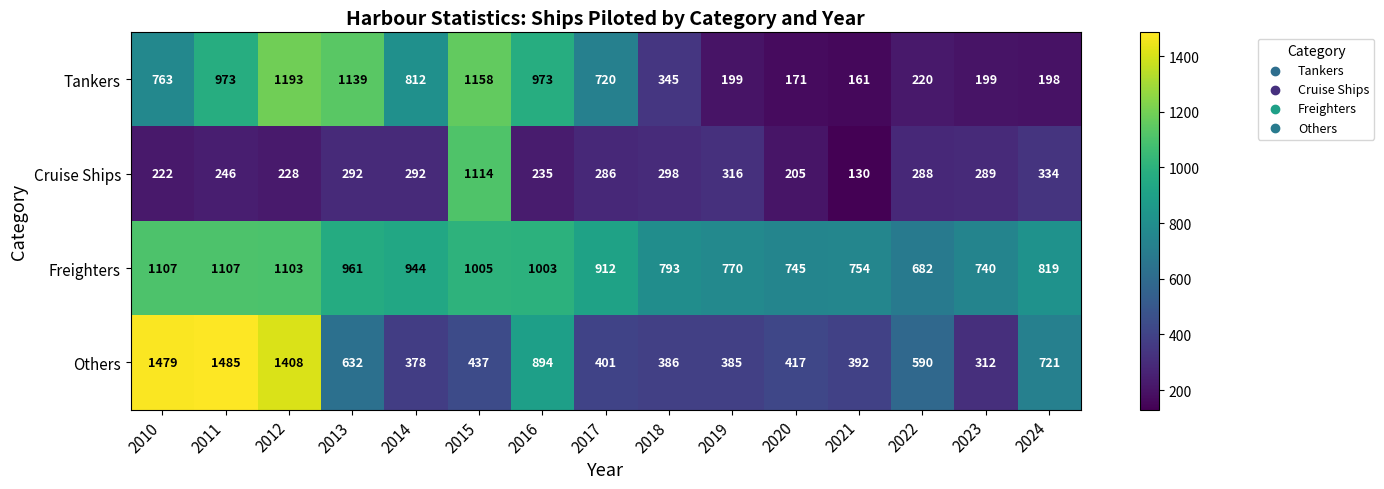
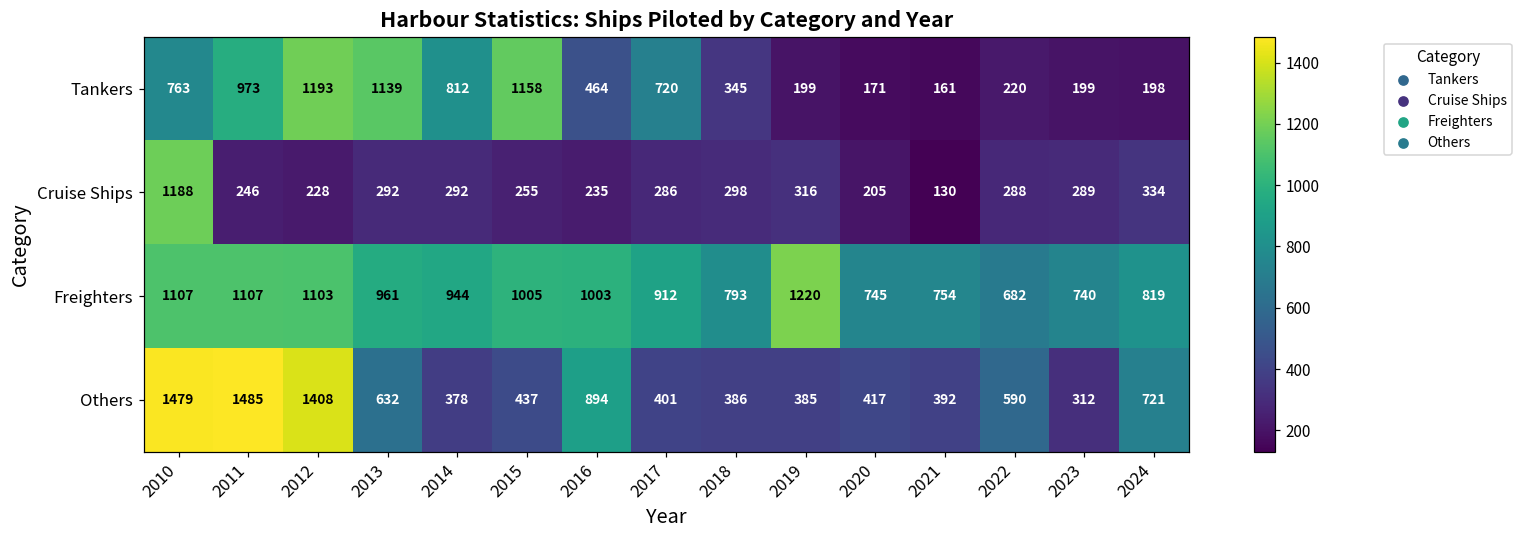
  {
    "Tankers": {
      "2010": 763,
      "2011": 973,
      "2012": 1193,
      "2013": 1139,
      "2014": 812,
      "2015": 1158,
-     "2016": 973,
+     "2016": 464,
      "2017": 720,
      "2018": 345,
      "2019": 199,
      "2020": 171,
      "2021": 161,
      "2022": 220,
      "2023": 199,
      "2024": 198
    },
    "Cruise Ships": {
-     "2010": 222,
+     "2010": 1188,
      "2011": 246,
      "2012": 228,
      "2013": 292,
      "2014": 292,
-     "2015": 1114,
+     "2015": 255,
      "2016": 235,
      "2017": 286,
      "2018": 298,
      "2019": 316,
      "2020": 205,
      "2021": 130,
      "2022": 288,
      "2023": 289,
      "2024": 334
    },
    "Freighters": {
      "2010": 1107,
      "2011": 1107,
      "2012": 1103,
      "2013": 961,
      "2014": 944,
      "2015": 1005,
      "2016": 1003,
      "2017": 912,
      "2018": 793,
-     "2019": 770,
+     "2019": 1220,
      "2020": 745,
      "2021": 754,
      "2022": 682,
      "2023": 740,
      "2024": 819
    },
    "Others": {
      "2010": 1479,
      "2011": 1485,
      "2012": 1408,
      "2013": 632,
      "2014": 378,
      "2015": 437,
      "2016": 894,
      "2017": 401,
      "2018": 386,
      "2019": 385,
      "2020": 417,
      "2021": 392,
      "2022": 590,
      "2023": 312,
      "2024": 721
    }
  }
